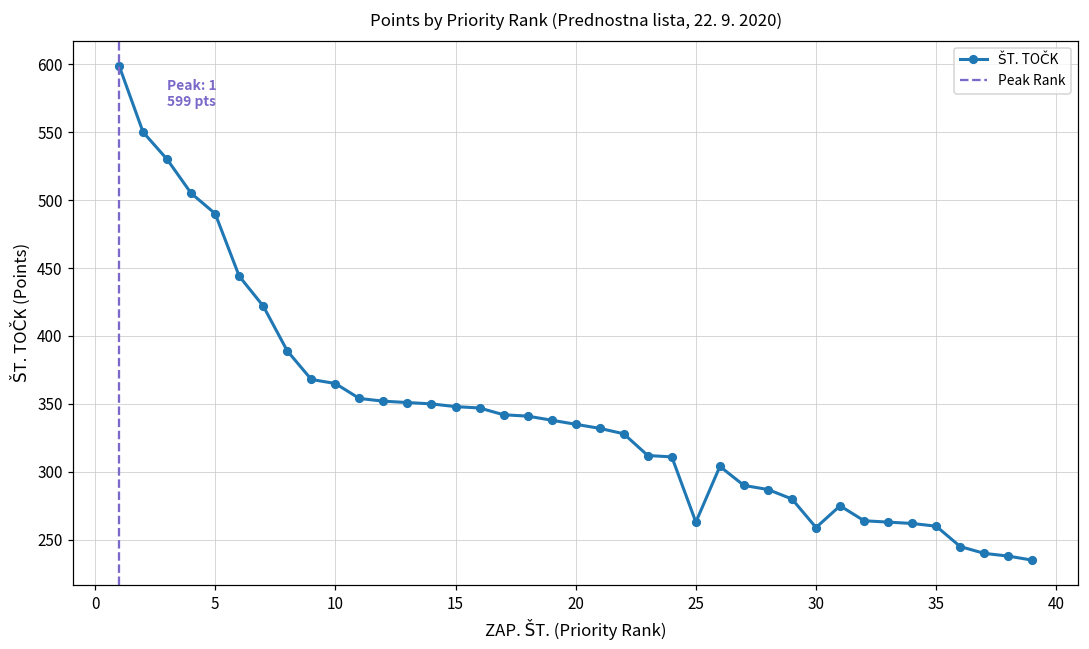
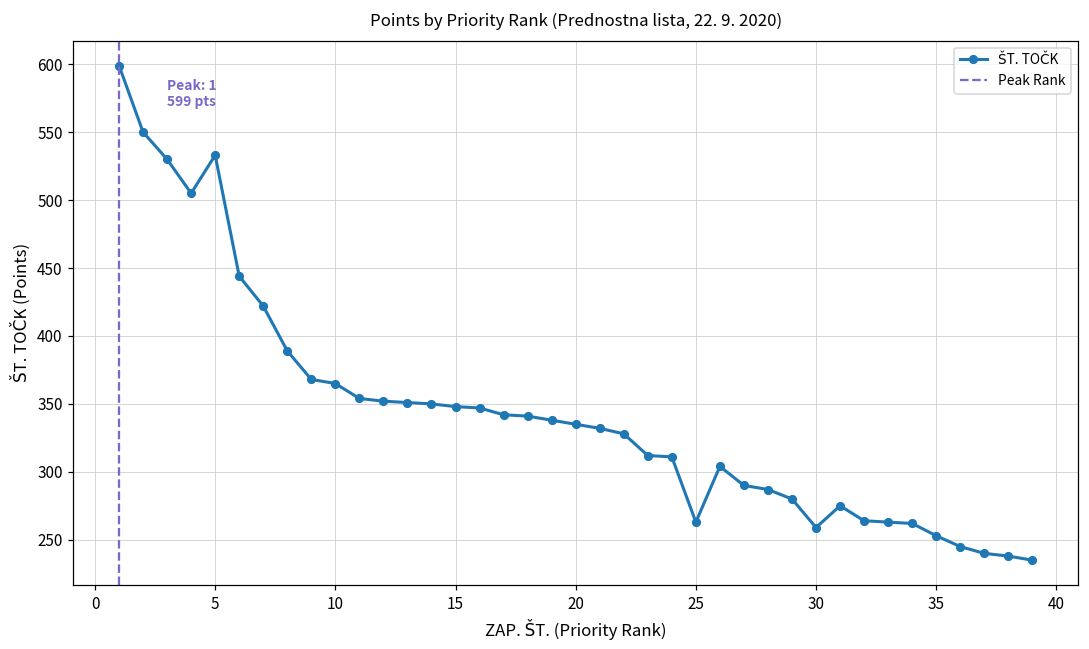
  {
-   "5": 490,
+   "5": 533,
    "10": 365,
    "15": 348,
    "20": 335,
    "25": 263,
    "30": 259,
-   "35": 260
+   "35": 253
  }
